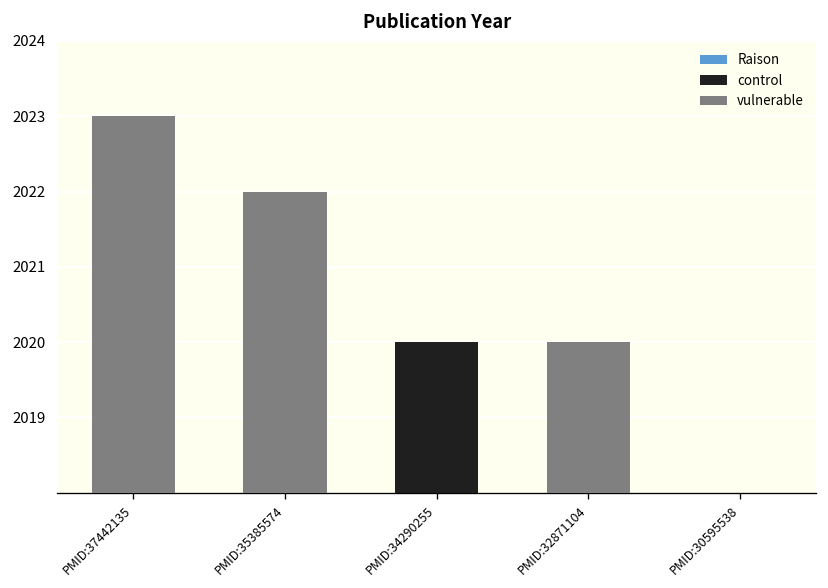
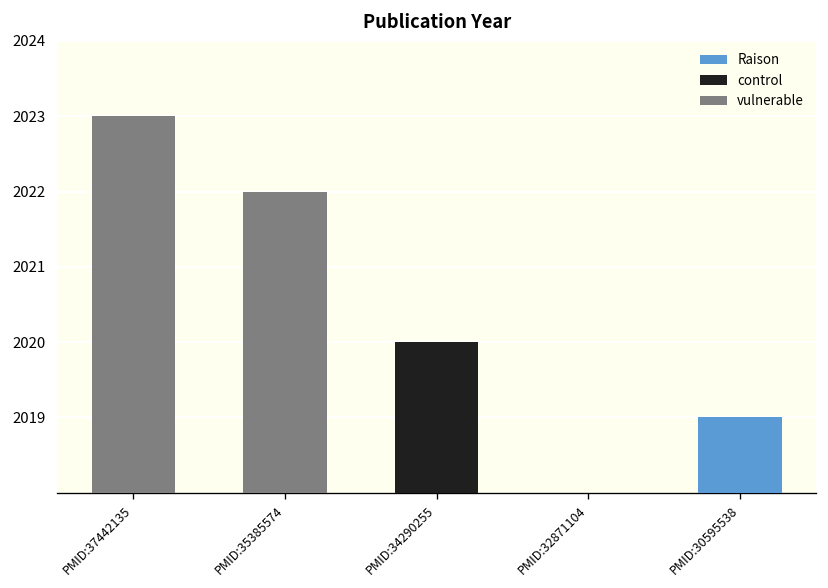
  {
    "PMID:37442135": 2023,
    "PMID:35385574": 2022,
    "PMID:34290255": 2020,
-   "PMID:32871104": 2020,
-   "PMID:30595538": 2018
+   "PMID:32871104": 2018,
+   "PMID:30595538": 2019
  }
